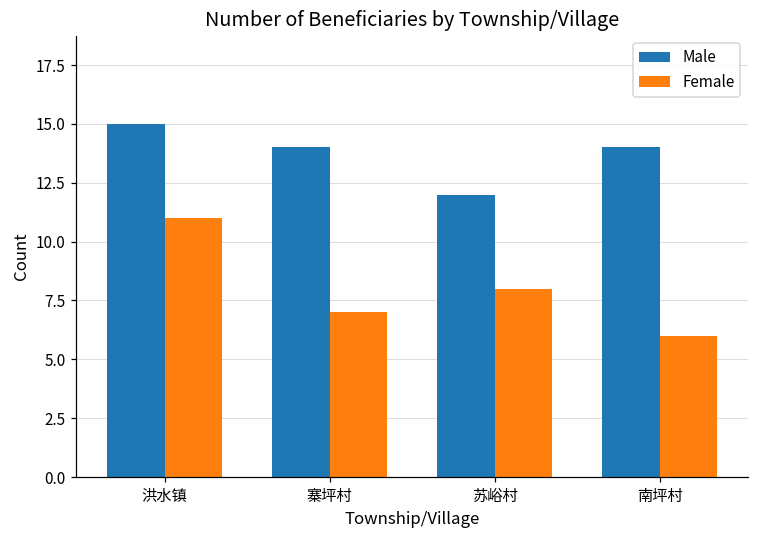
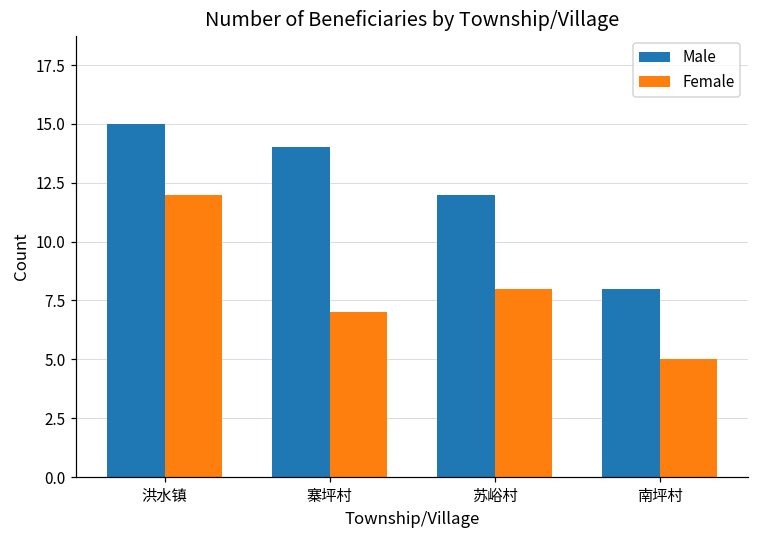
  {
    "Male": {
      "洪水镇": 15,
      "寨坪村": 14,
      "苏峪村": 12,
-     "南坪村": 14
+     "南坪村": 8
    },
    "Female": {
-     "洪水镇": 11,
+     "洪水镇": 12,
      "寨坪村": 7,
      "苏峪村": 8,
-     "南坪村": 6
+     "南坪村": 5
    }
  }
